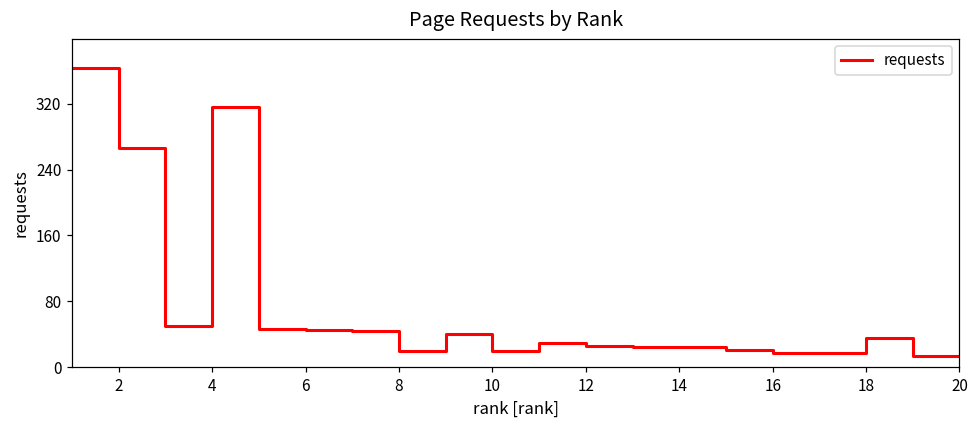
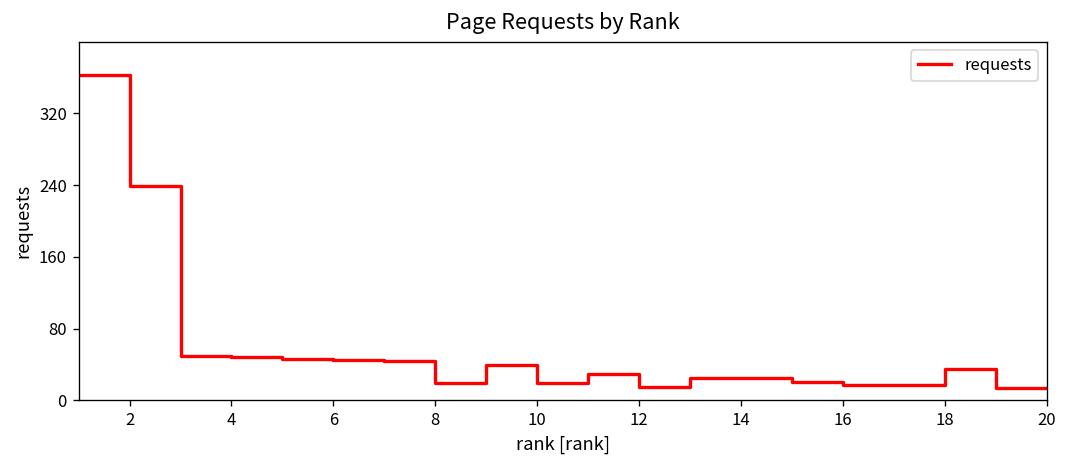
  {
-   "2": 270,
-   "4": 320,
+   "2": 240,
+   "4": 50,
    "6": 50,
    "8": 20,
    "10": 20,
-   "12": 30,
+   "12": 20,
    "14": 30,
    "16": 20,
    "18": 40,
    "20": 10
  }
